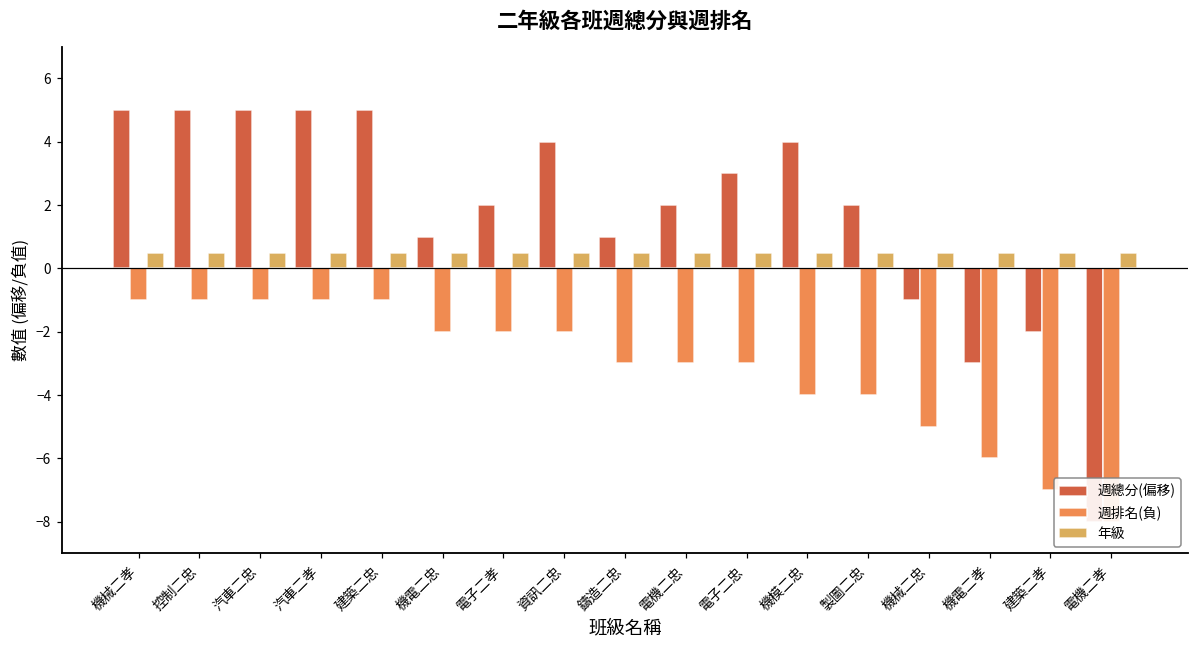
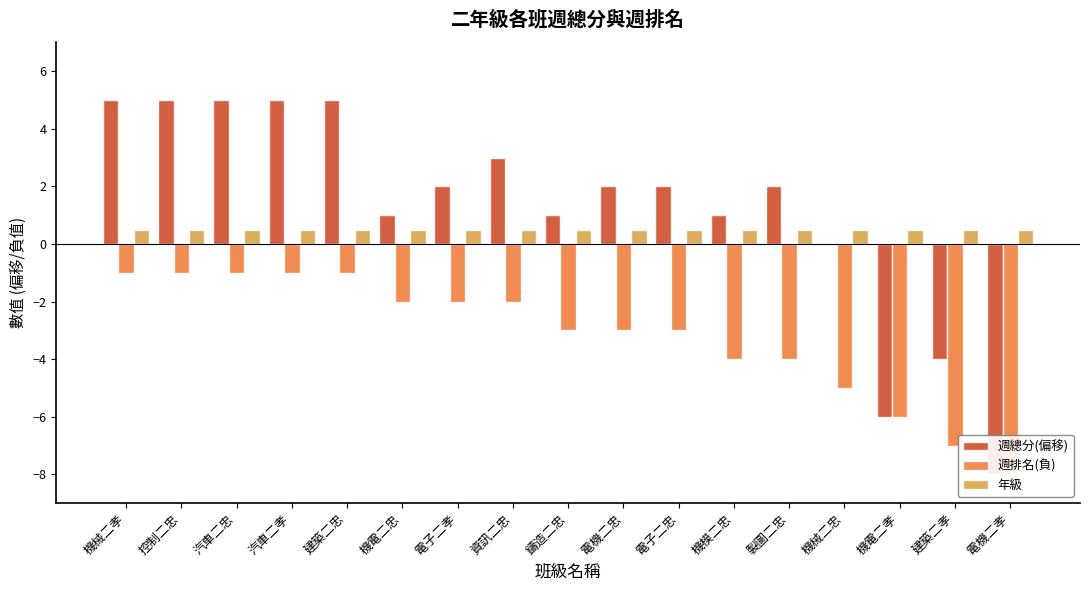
  {
    "週總分(偏移)": {
      "機械二孝": 5.0,
      "控制二忠": 5.0,
      "汽車二忠": 5.0,
      "汽車二孝": 5.0,
      "建築二忠": 5.0,
      "機電二忠": 1.0,
      "電子二孝": 2.0,
-     "資訊二忠": 4.0,
+     "資訊二忠": 3.0,
      "鑄造二忠": 1.0,
      "電機二忠": 2.0,
-     "電子二忠": 3.0,
-     "機模二忠": 4.0,
+     "電子二忠": 2.0,
+     "機模二忠": 1.0,
      "製圖二忠": 2.0,
-     "機械二忠": -1.0,
-     "機電二孝": -3.0,
-     "建築二孝": -2.0
+     "機械二忠": 0.0,
+     "機電二孝": -6.0,
+     "建築二孝": -4.0
    }
  }
